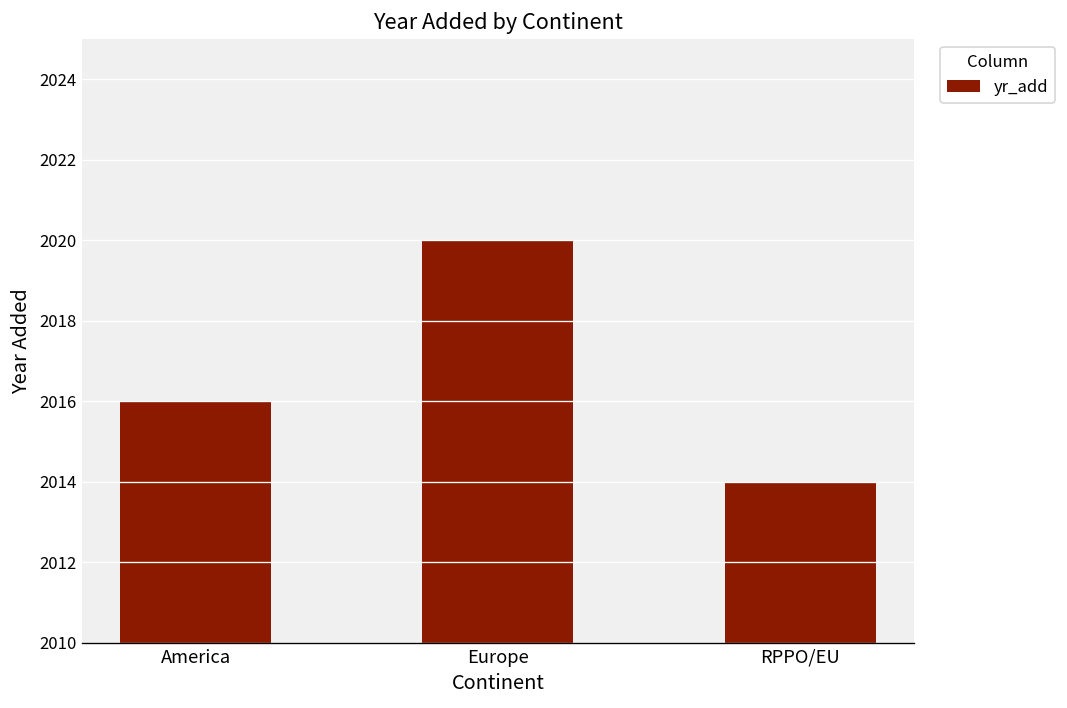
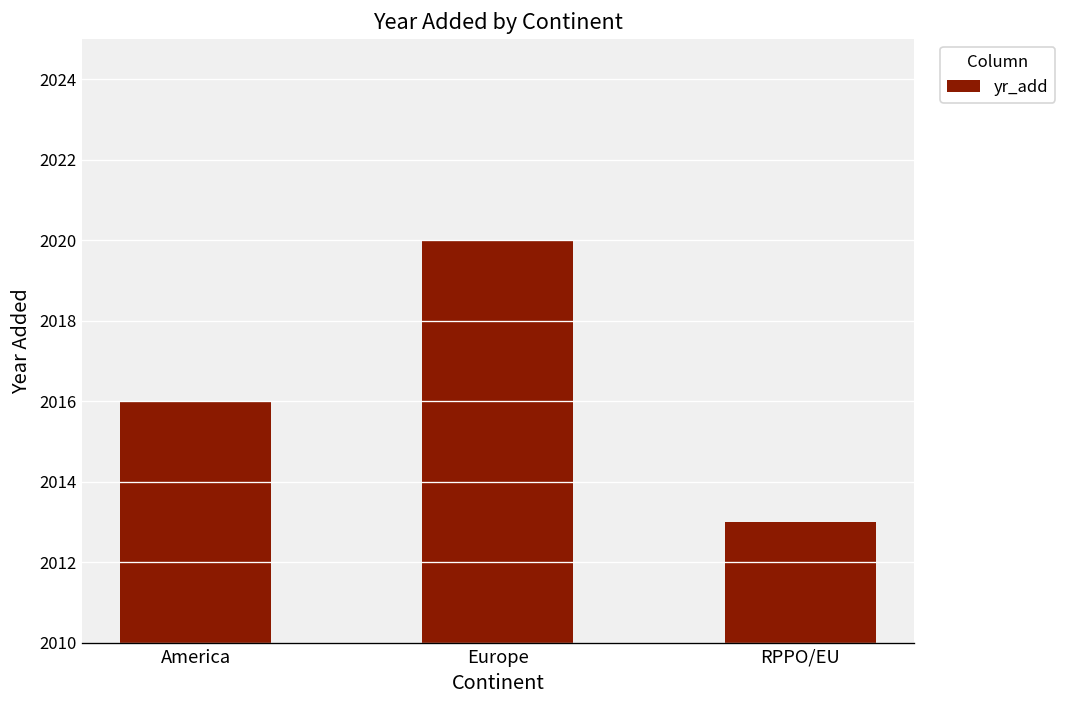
  {
    "America": 2016,
    "Europe": 2020,
-   "RPPO/EU": 2014
+   "RPPO/EU": 2013
  }
